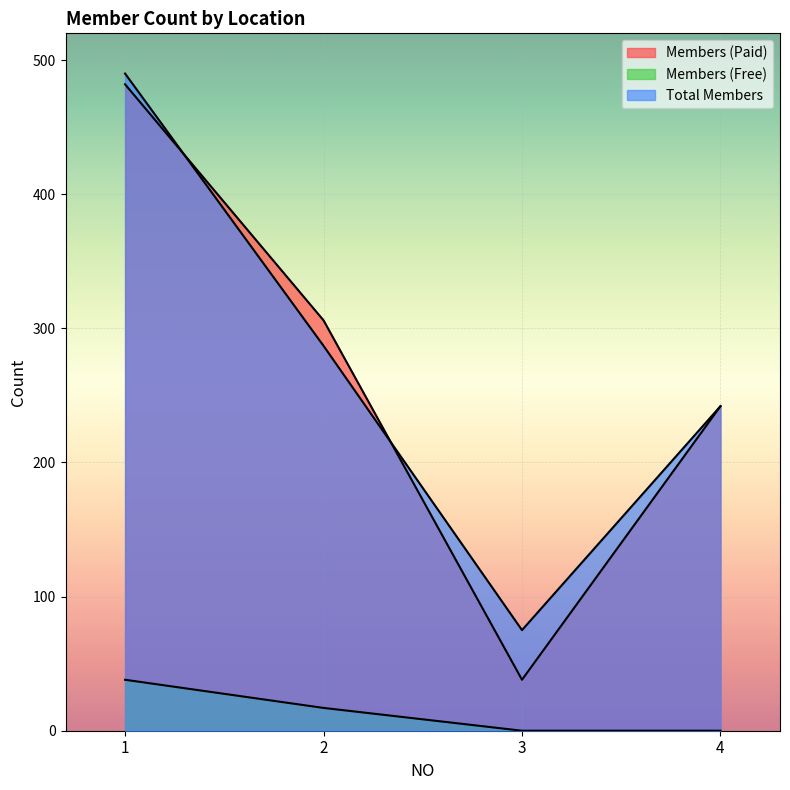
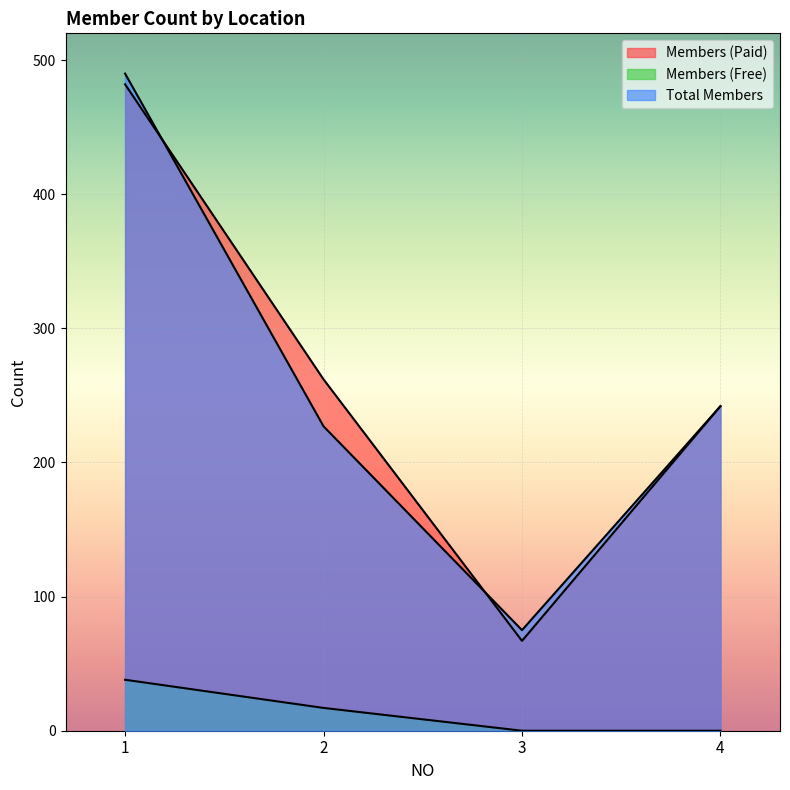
  {
    "Members (Paid)": {
      "1": 482,
-     "2": 306,
-     "3": 38
+     "2": 262,
+     "3": 67
    },
    "Members (Free)": {
      "1": 38,
      "2": 17,
      "3": 0,
      "4": 0
    },
    "Total Members": {
      "1": 490,
-     "2": 287,
+     "2": 227,
      "3": 75
    }
  }
